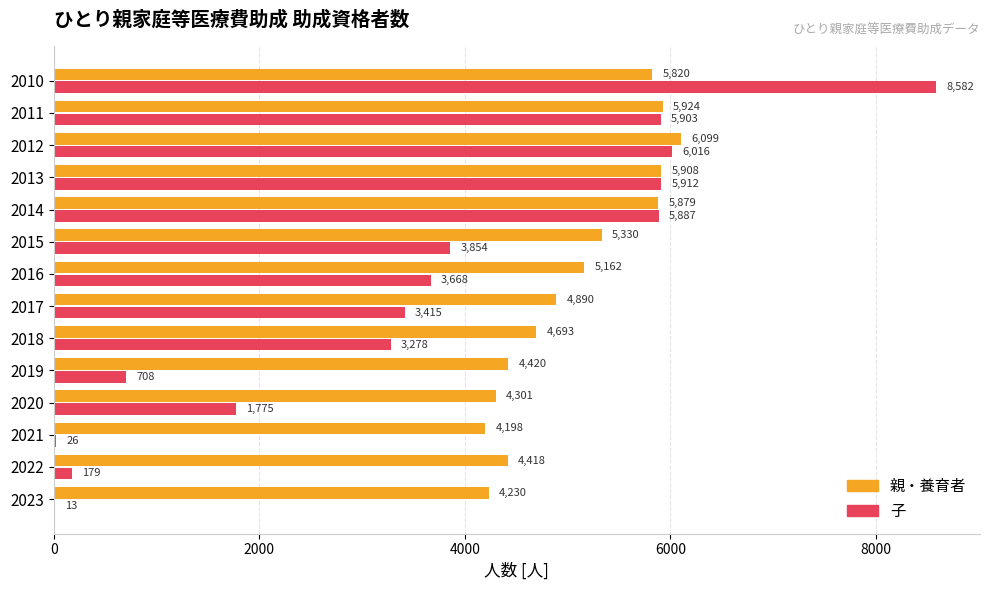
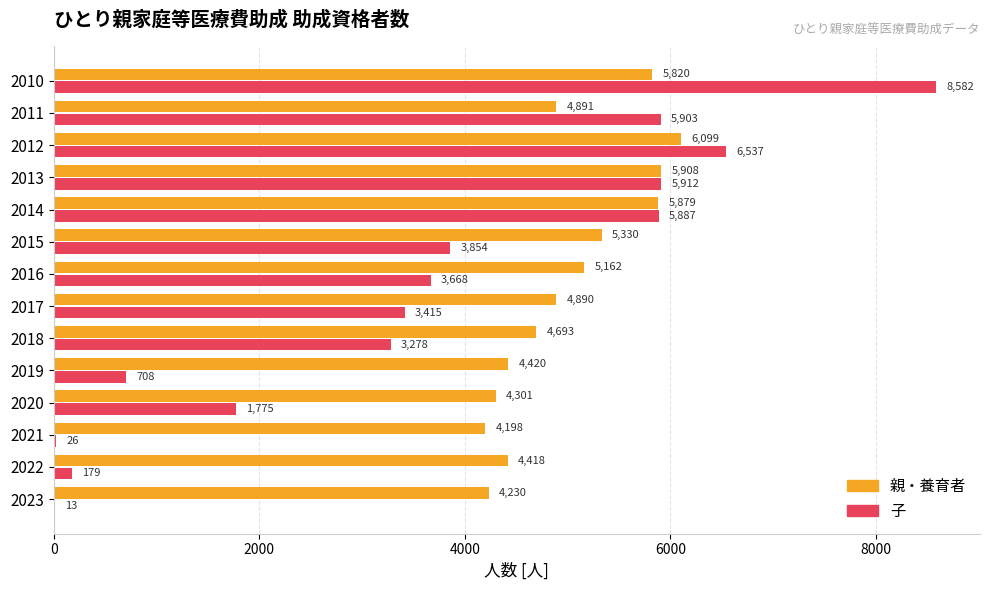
  {
    "親・養育者": {
      "2010": "5,820",
-     "2011": "5,924",
+     "2011": "4,891",
      "2012": "6,099",
      "2013": "5,908",
      "2014": "5,879",
      "2015": "5,330",
      "2016": "5,162",
      "2017": "4,890",
      "2018": "4,693",
      "2019": "4,420",
      "2020": "4,301",
      "2021": "4,198",
      "2022": "4,418",
      "2023": "4,230"
    },
    "子": {
      "2010": "8,582",
      "2011": "5,903",
-     "2012": "6,016",
+     "2012": "6,537",
      "2013": "5,912",
      "2014": "5,887",
      "2015": "3,854",
      "2016": "3,668",
      "2017": "3,415",
      "2018": "3,278",
      "2019": "708",
      "2020": "1,775",
      "2021": "26",
      "2022": "179",
      "2023": "13"
    }
  }
